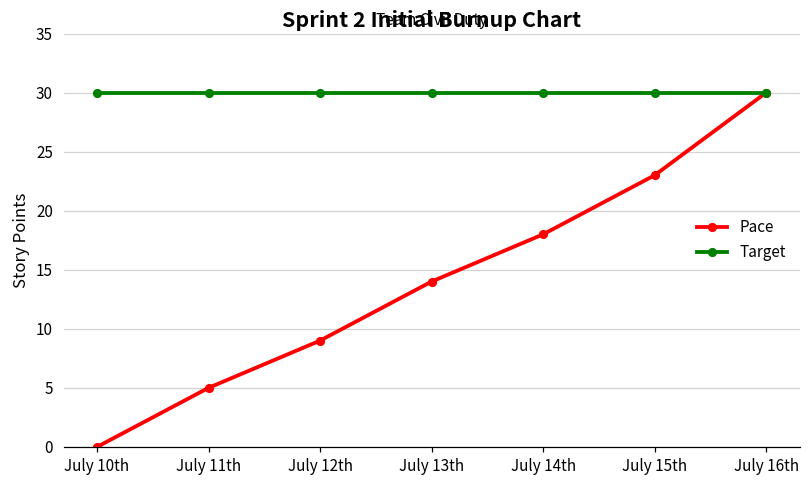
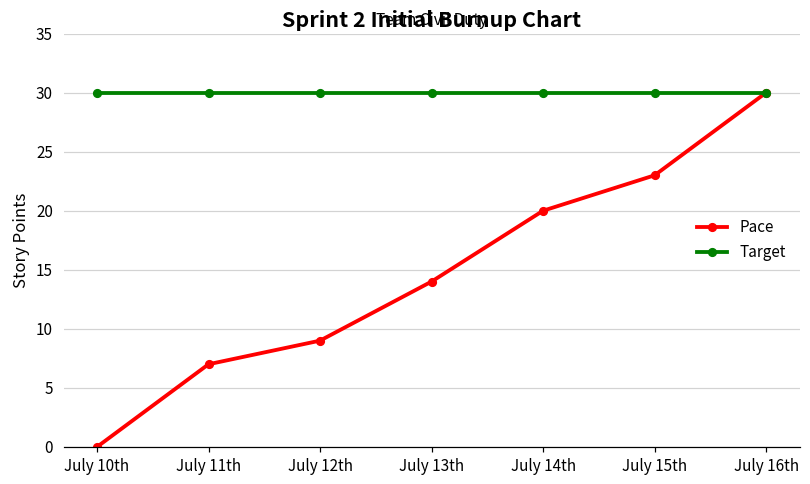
  {
    "Pace": {
      "July 10th": 0,
-     "July 11th": 5,
+     "July 11th": 7,
      "July 12th": 9,
      "July 13th": 14,
-     "July 14th": 18,
+     "July 14th": 20,
      "July 15th": 23
    },
    "Target": {
      "July 10th": 30,
      "July 11th": 30,
      "July 12th": 30,
      "July 13th": 30,
      "July 14th": 30,
      "July 15th": 30
    }
  }
